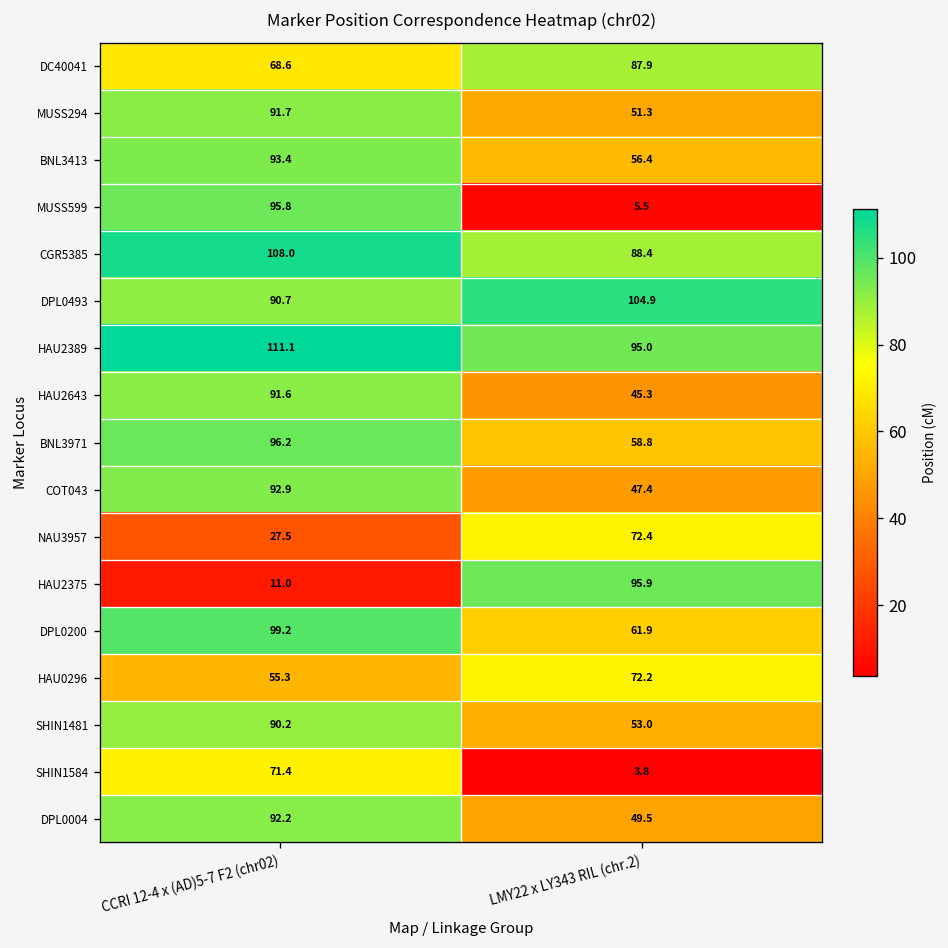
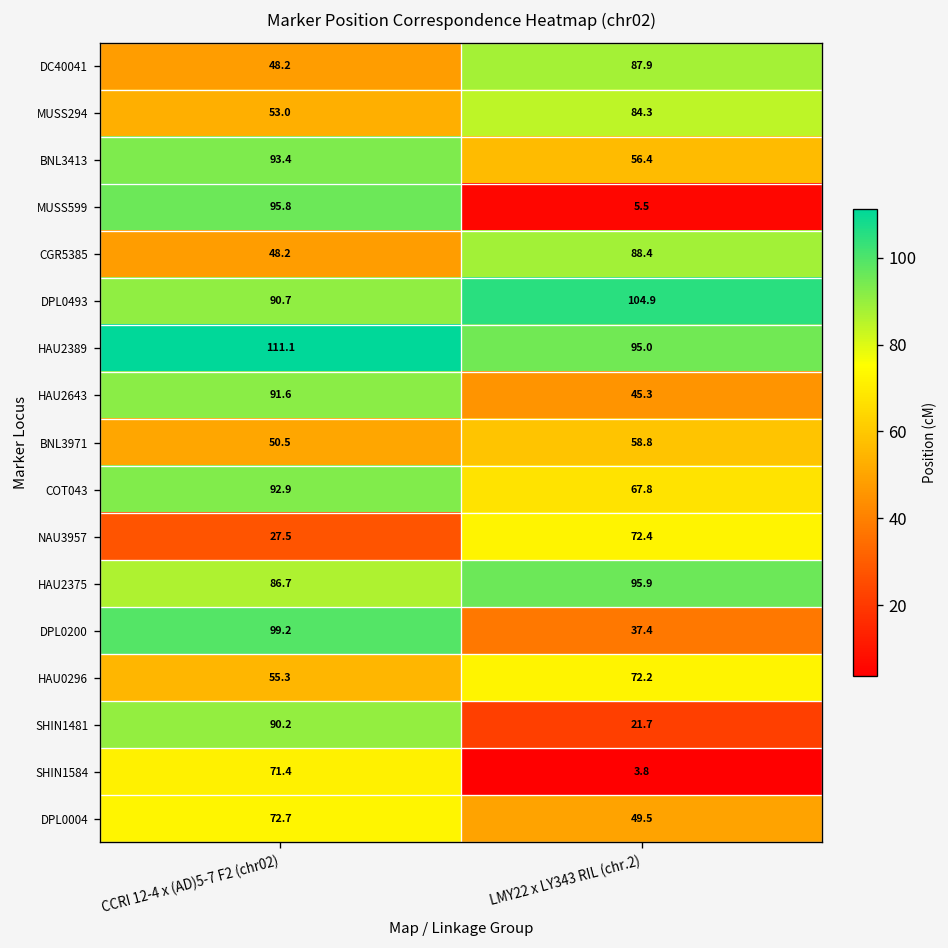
  {
    "DC40041": {
-     "CCRI 12-4 x (AD)5-7 F2 (chr02)": 68.6,
+     "CCRI 12-4 x (AD)5-7 F2 (chr02)": 48.2,
      "LMY22 x LY343 RIL (chr.2)": 87.9
    },
    "MUSS294": {
-     "CCRI 12-4 x (AD)5-7 F2 (chr02)": 91.7,
-     "LMY22 x LY343 RIL (chr.2)": 51.3
+     "CCRI 12-4 x (AD)5-7 F2 (chr02)": 53.0,
+     "LMY22 x LY343 RIL (chr.2)": 84.3
    },
    "BNL3413": {
      "CCRI 12-4 x (AD)5-7 F2 (chr02)": 93.4,
      "LMY22 x LY343 RIL (chr.2)": 56.4
    },
    "MUSS599": {
      "CCRI 12-4 x (AD)5-7 F2 (chr02)": 95.8,
      "LMY22 x LY343 RIL (chr.2)": 5.5
    },
    "CGR5385": {
-     "CCRI 12-4 x (AD)5-7 F2 (chr02)": 108.0,
+     "CCRI 12-4 x (AD)5-7 F2 (chr02)": 48.2,
      "LMY22 x LY343 RIL (chr.2)": 88.4
    },
    "DPL0493": {
      "CCRI 12-4 x (AD)5-7 F2 (chr02)": 90.7,
      "LMY22 x LY343 RIL (chr.2)": 104.9
    },
    "HAU2389": {
      "CCRI 12-4 x (AD)5-7 F2 (chr02)": 111.1,
      "LMY22 x LY343 RIL (chr.2)": 95.0
    },
    "HAU2643": {
      "CCRI 12-4 x (AD)5-7 F2 (chr02)": 91.6,
      "LMY22 x LY343 RIL (chr.2)": 45.3
    },
    "BNL3971": {
-     "CCRI 12-4 x (AD)5-7 F2 (chr02)": 96.2,
+     "CCRI 12-4 x (AD)5-7 F2 (chr02)": 50.5,
      "LMY22 x LY343 RIL (chr.2)": 58.8
    },
    "COT043": {
      "CCRI 12-4 x (AD)5-7 F2 (chr02)": 92.9,
-     "LMY22 x LY343 RIL (chr.2)": 47.4
+     "LMY22 x LY343 RIL (chr.2)": 67.8
    },
    "NAU3957": {
      "CCRI 12-4 x (AD)5-7 F2 (chr02)": 27.5,
      "LMY22 x LY343 RIL (chr.2)": 72.4
    },
    "HAU2375": {
-     "CCRI 12-4 x (AD)5-7 F2 (chr02)": 11.0,
+     "CCRI 12-4 x (AD)5-7 F2 (chr02)": 86.7,
      "LMY22 x LY343 RIL (chr.2)": 95.9
    },
    "DPL0200": {
      "CCRI 12-4 x (AD)5-7 F2 (chr02)": 99.2,
-     "LMY22 x LY343 RIL (chr.2)": 61.9
+     "LMY22 x LY343 RIL (chr.2)": 37.4
    },
    "HAU0296": {
      "CCRI 12-4 x (AD)5-7 F2 (chr02)": 55.3,
      "LMY22 x LY343 RIL (chr.2)": 72.2
    },
    "SHIN1481": {
      "CCRI 12-4 x (AD)5-7 F2 (chr02)": 90.2,
-     "LMY22 x LY343 RIL (chr.2)": 53.0
+     "LMY22 x LY343 RIL (chr.2)": 21.7
    },
    "SHIN1584": {
      "CCRI 12-4 x (AD)5-7 F2 (chr02)": 71.4,
      "LMY22 x LY343 RIL (chr.2)": 3.8
    },
    "DPL0004": {
-     "CCRI 12-4 x (AD)5-7 F2 (chr02)": 92.2,
+     "CCRI 12-4 x (AD)5-7 F2 (chr02)": 72.7,
      "LMY22 x LY343 RIL (chr.2)": 49.5
    }
  }
